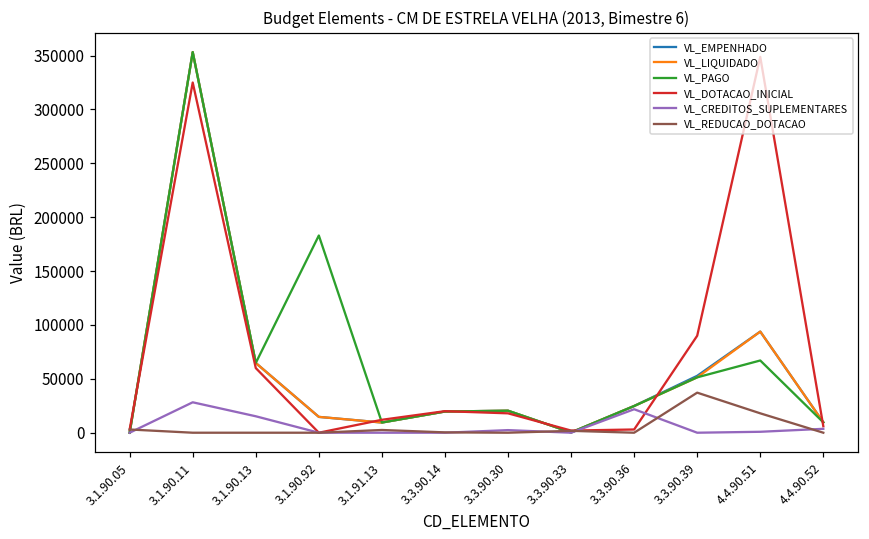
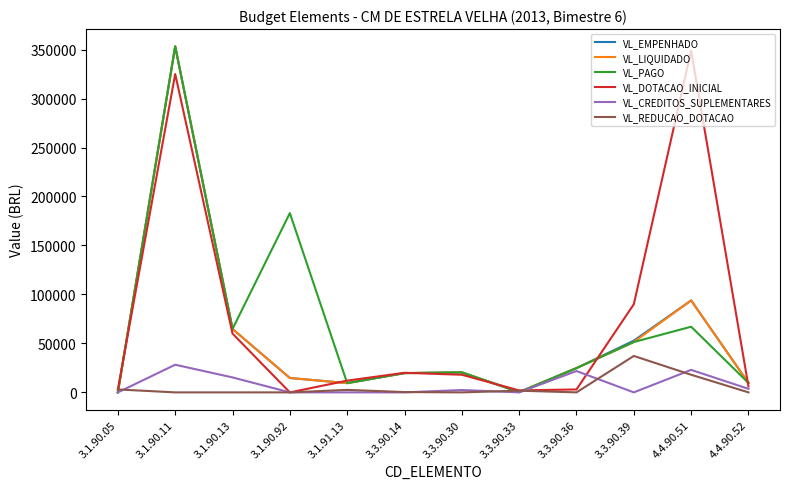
  {
    "VL_PAGO": {
      "3.1.90.92": 180000,
      "4.4.90.51": 70000
    },
    "VL_DOTACAO_INICIAL": {
      "3.1.90.11": 330000,
      "3.1.90.13": 60000,
      "3.3.90.36": 0,
      "3.3.90.39": 90000
    },
    "VL_CREDITOS_SUPLEMENTARES": {
      "3.1.90.11": 30000,
      "3.1.90.13": 20000,
      "3.3.90.36": 20000,
      "3.3.90.39": 0,
-     "4.4.90.51": 0
+     "4.4.90.51": 20000
    },
    "VL_REDUCAO_DOTACAO": {
      "3.1.90.11": 0,
      "3.1.90.13": 0,
      "3.3.90.36": 0,
      "3.3.90.39": 40000,
      "4.4.90.51": 20000,
      "4.4.90.52": 0
    }
  }
